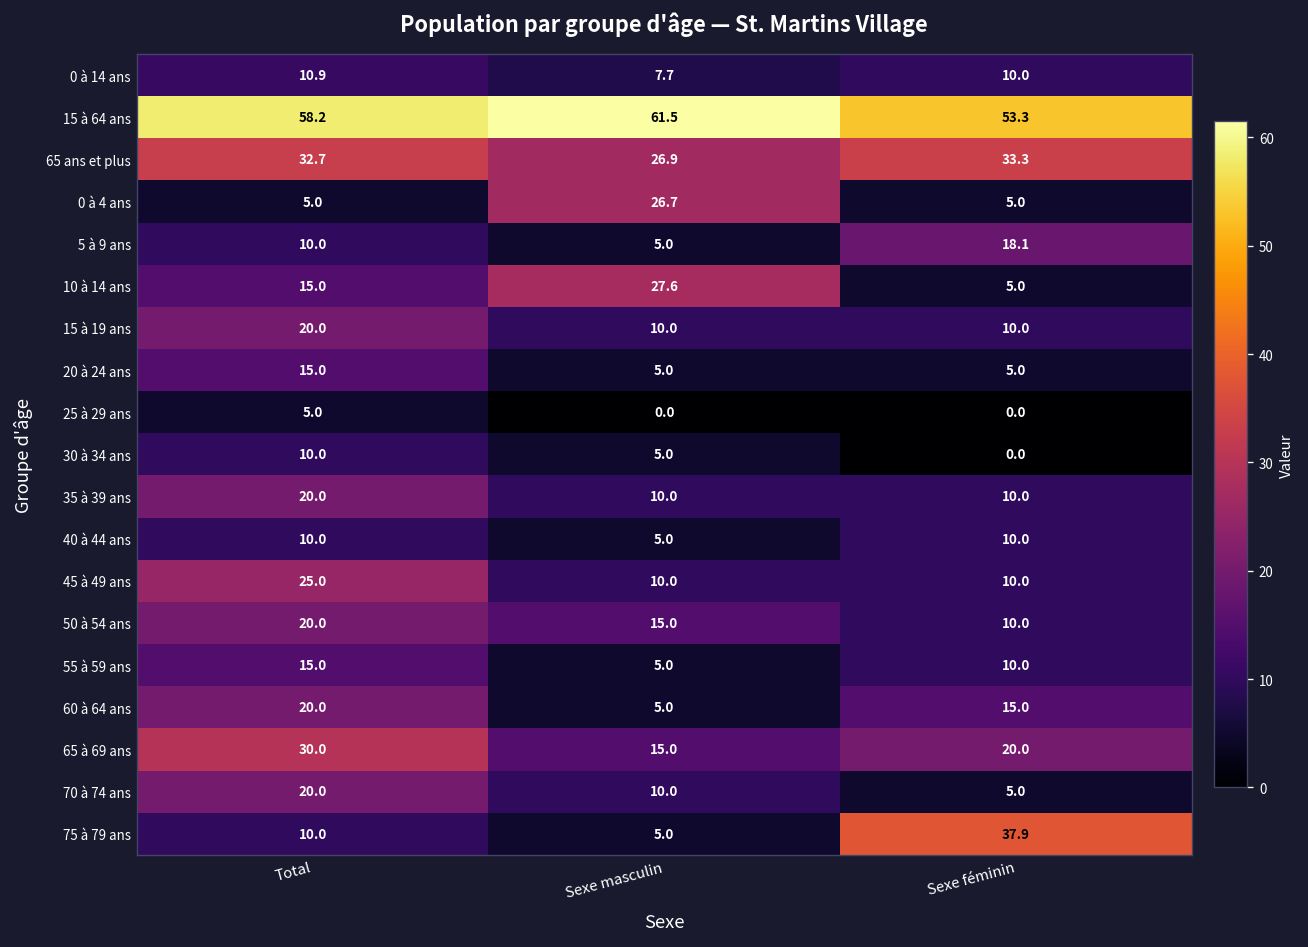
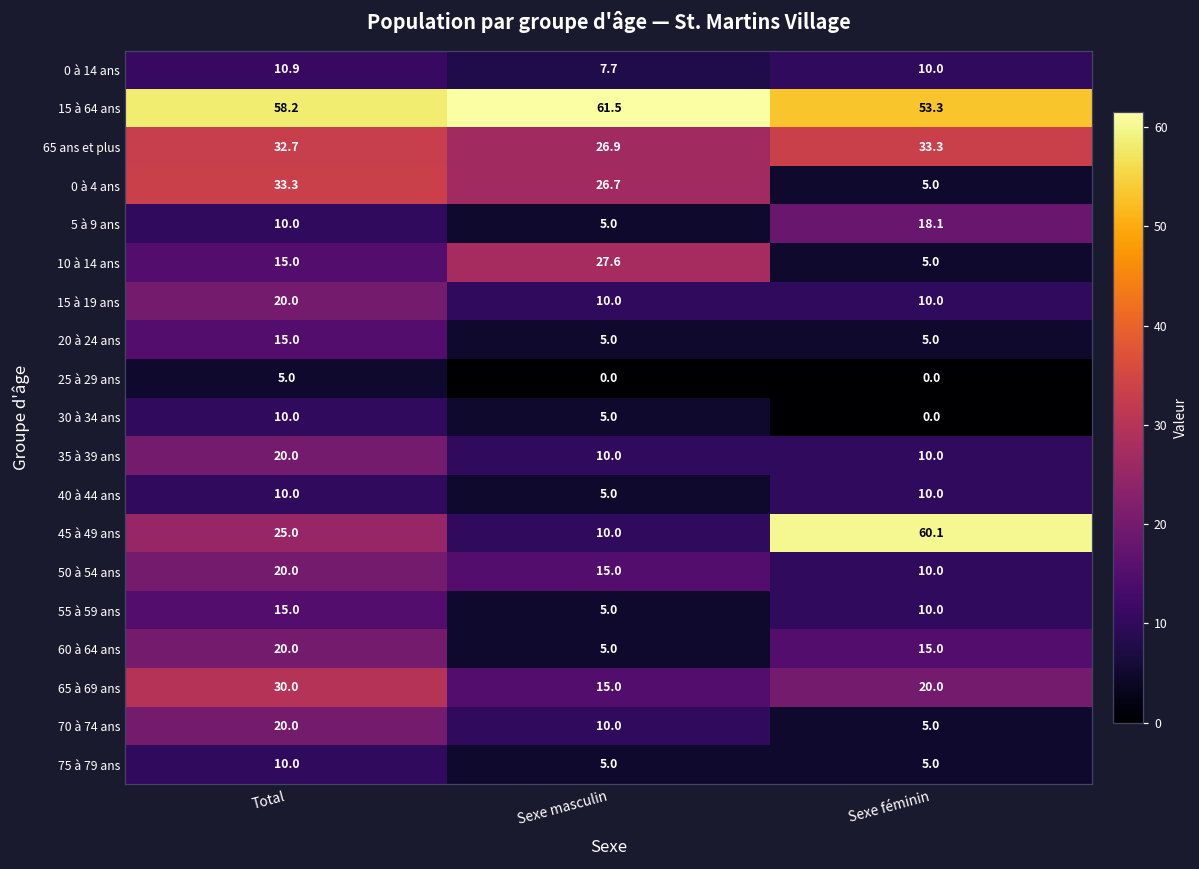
  {
    "0 à 14 ans": {
      "Total": 10.9,
      "Sexe masculin": 7.7,
      "Sexe féminin": 10.0
    },
    "15 à 64 ans": {
      "Total": 58.2,
      "Sexe masculin": 61.5,
      "Sexe féminin": 53.3
    },
    "65 ans et plus": {
      "Total": 32.7,
      "Sexe masculin": 26.9,
      "Sexe féminin": 33.3
    },
    "0 à 4 ans": {
-     "Total": 5.0,
+     "Total": 33.3,
      "Sexe masculin": 26.7,
      "Sexe féminin": 5.0
    },
    "5 à 9 ans": {
      "Total": 10.0,
      "Sexe masculin": 5.0,
      "Sexe féminin": 18.1
    },
    "10 à 14 ans": {
      "Total": 15.0,
      "Sexe masculin": 27.6,
      "Sexe féminin": 5.0
    },
    "15 à 19 ans": {
      "Total": 20.0,
      "Sexe masculin": 10.0,
      "Sexe féminin": 10.0
    },
    "20 à 24 ans": {
      "Total": 15.0,
      "Sexe masculin": 5.0,
      "Sexe féminin": 5.0
    },
    "25 à 29 ans": {
      "Total": 5.0,
      "Sexe masculin": 0.0,
      "Sexe féminin": 0.0
    },
    "30 à 34 ans": {
      "Total": 10.0,
      "Sexe masculin": 5.0,
      "Sexe féminin": 0.0
    },
    "35 à 39 ans": {
      "Total": 20.0,
      "Sexe masculin": 10.0,
      "Sexe féminin": 10.0
    },
    "40 à 44 ans": {
      "Total": 10.0,
      "Sexe masculin": 5.0,
      "Sexe féminin": 10.0
    },
    "45 à 49 ans": {
      "Total": 25.0,
      "Sexe masculin": 10.0,
-     "Sexe féminin": 10.0
+     "Sexe féminin": 60.1
    },
    "50 à 54 ans": {
      "Total": 20.0,
      "Sexe masculin": 15.0,
      "Sexe féminin": 10.0
    },
    "55 à 59 ans": {
      "Total": 15.0,
      "Sexe masculin": 5.0,
      "Sexe féminin": 10.0
    },
    "60 à 64 ans": {
      "Total": 20.0,
      "Sexe masculin": 5.0,
      "Sexe féminin": 15.0
    },
    "65 à 69 ans": {
      "Total": 30.0,
      "Sexe masculin": 15.0,
      "Sexe féminin": 20.0
    },
    "70 à 74 ans": {
      "Total": 20.0,
      "Sexe masculin": 10.0,
      "Sexe féminin": 5.0
    },
    "75 à 79 ans": {
      "Total": 10.0,
      "Sexe masculin": 5.0,
-     "Sexe féminin": 37.9
+     "Sexe féminin": 5.0
    }
  }
